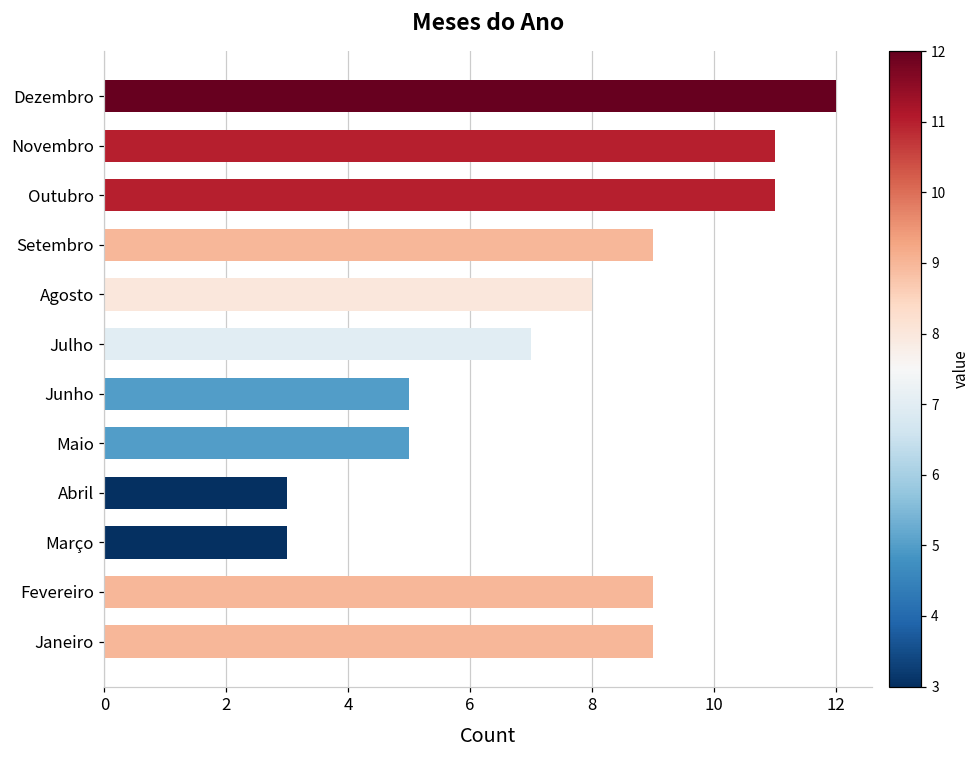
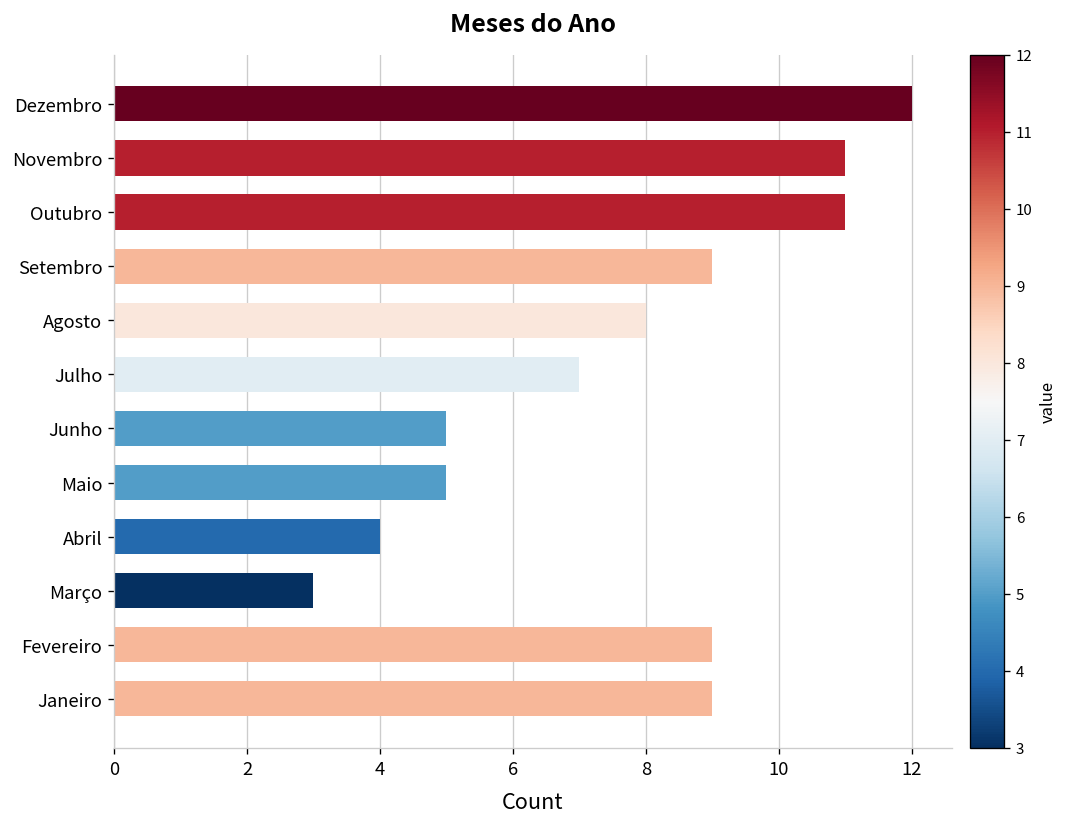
  {
    "Dezembro": 12,
    "Novembro": 11,
    "Outubro": 11,
    "Setembro": 9,
    "Agosto": 8,
    "Julho": 7,
    "Junho": 5,
    "Maio": 5,
-   "Abril": 3,
+   "Abril": 4,
    "Março": 3,
    "Fevereiro": 9,
    "Janeiro": 9
  }
